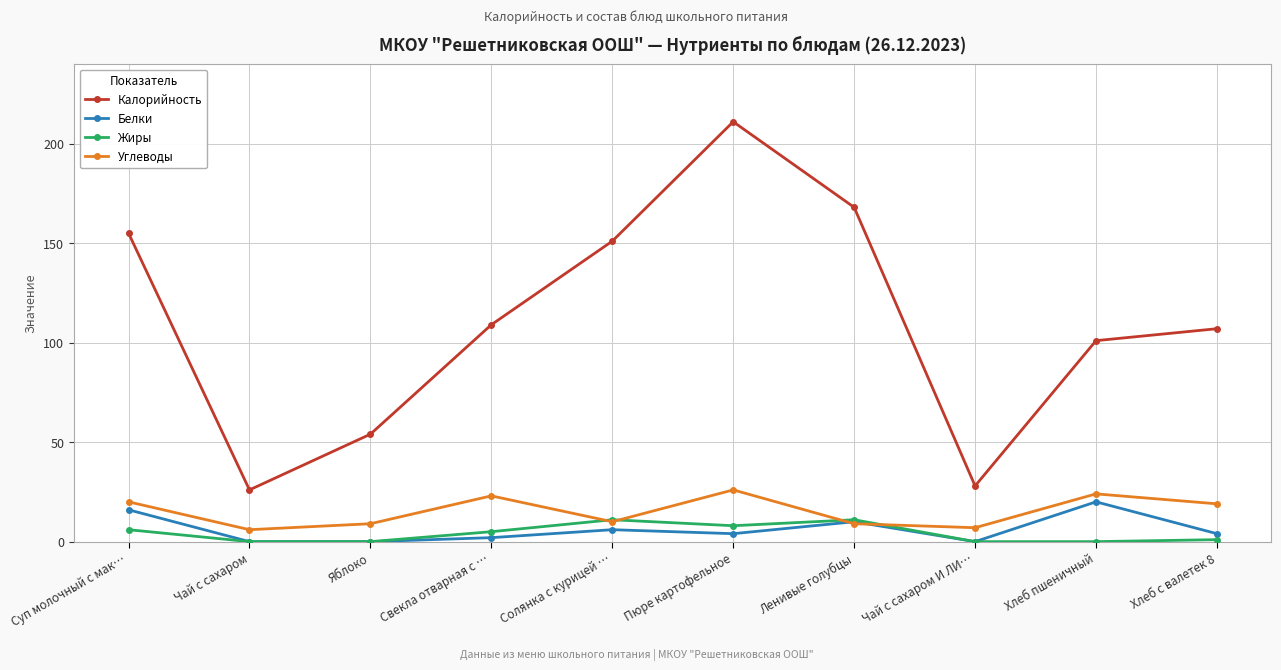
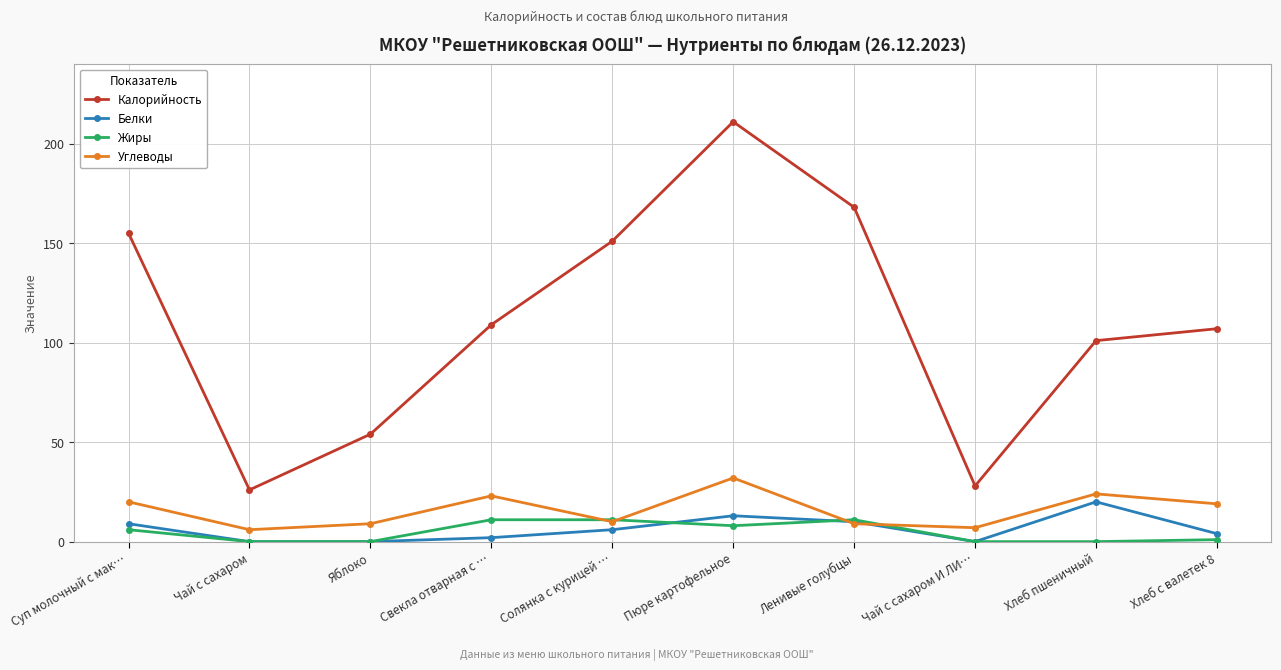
  {
    "Калорийность": {
      "Суп молочный с мак…": 155,
      "Чай с сахаром": 26,
      "Яблоко": 54,
      "Свекла отварная с …": 109,
      "Солянка с курицей …": 151,
      "Пюре картофельное": 211,
      "Ленивые голубцы": 168,
      "Чай с сахаром И ЛИ…": 28,
      "Хлеб пшеничный": 101,
      "Хлеб с валетек 8": 107
    },
    "Белки": {
-     "Суп молочный с мак…": 16,
+     "Суп молочный с мак…": 9,
      "Свекла отварная с …": 2,
      "Солянка с курицей …": 6,
-     "Пюре картофельное": 4,
+     "Пюре картофельное": 13,
      "Хлеб пшеничный": 20,
      "Хлеб с валетек 8": 4
    },
    "Жиры": {
      "Суп молочный с мак…": 6,
-     "Свекла отварная с …": 5,
+     "Свекла отварная с …": 11,
      "Пюре картофельное": 8,
      "Хлеб пшеничный": 0,
      "Хлеб с валетек 8": 1
    },
    "Углеводы": {
      "Суп молочный с мак…": 20,
      "Чай с сахаром": 6,
      "Яблоко": 9,
      "Свекла отварная с …": 23,
-     "Пюре картофельное": 26,
+     "Пюре картофельное": 32,
      "Чай с сахаром И ЛИ…": 7,
      "Хлеб пшеничный": 24,
      "Хлеб с валетек 8": 19
    }
  }
